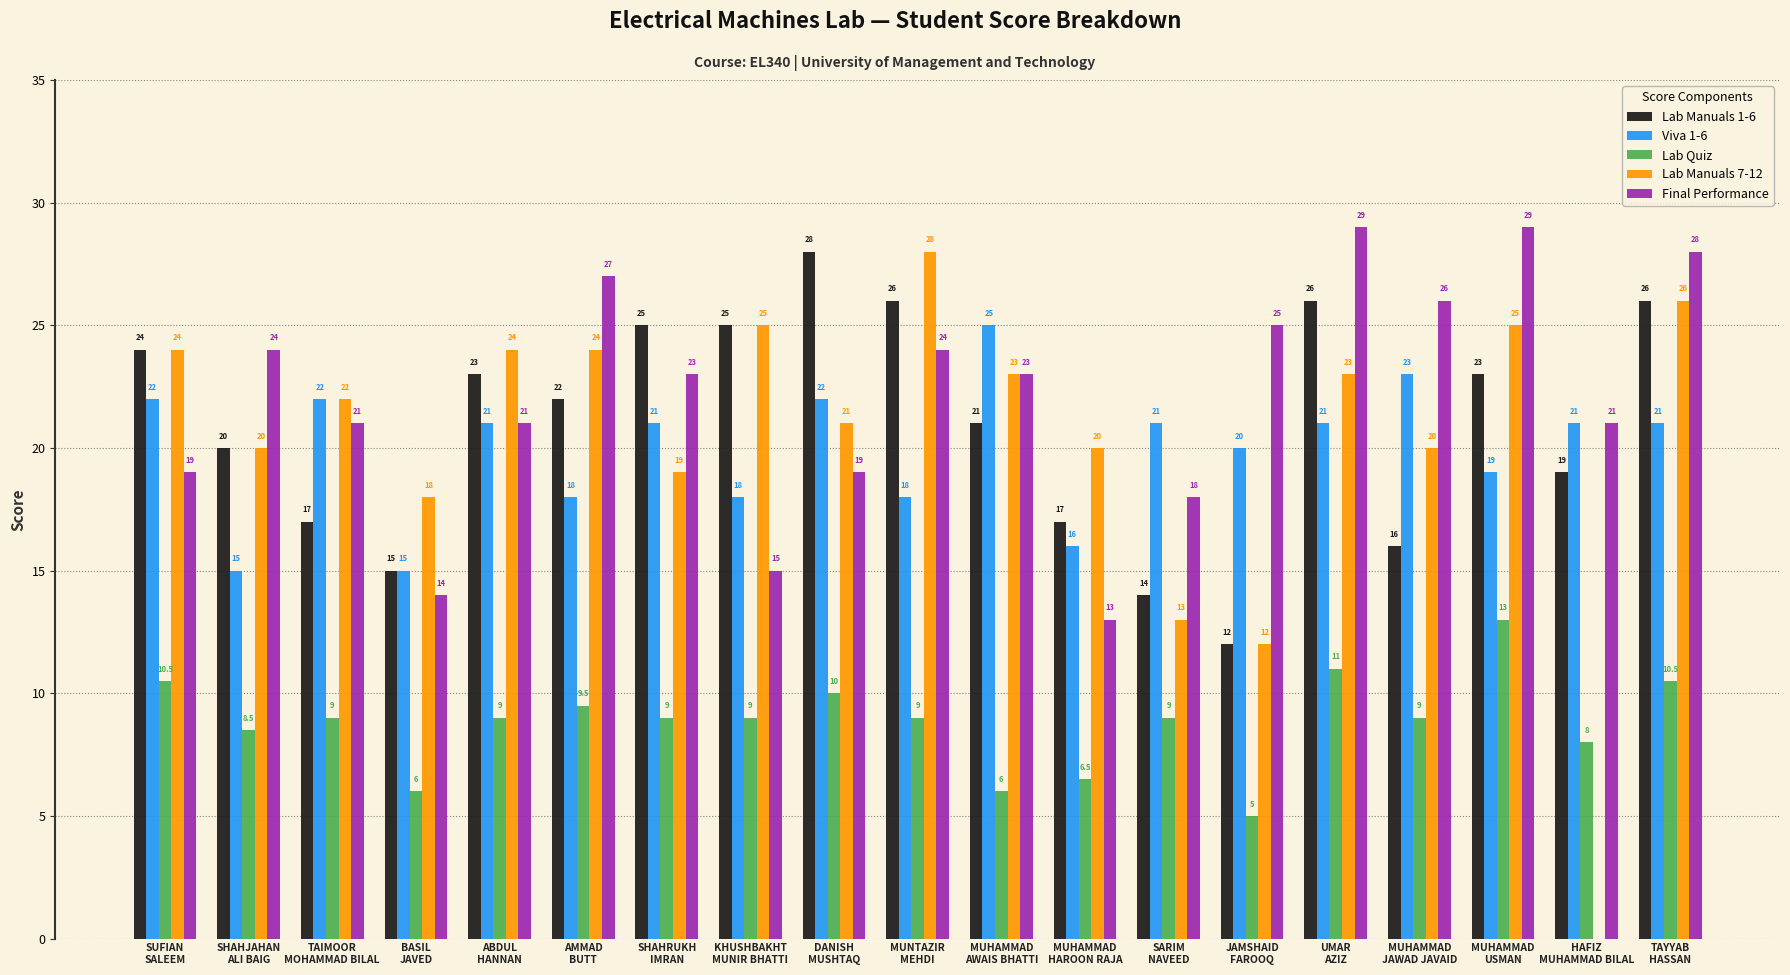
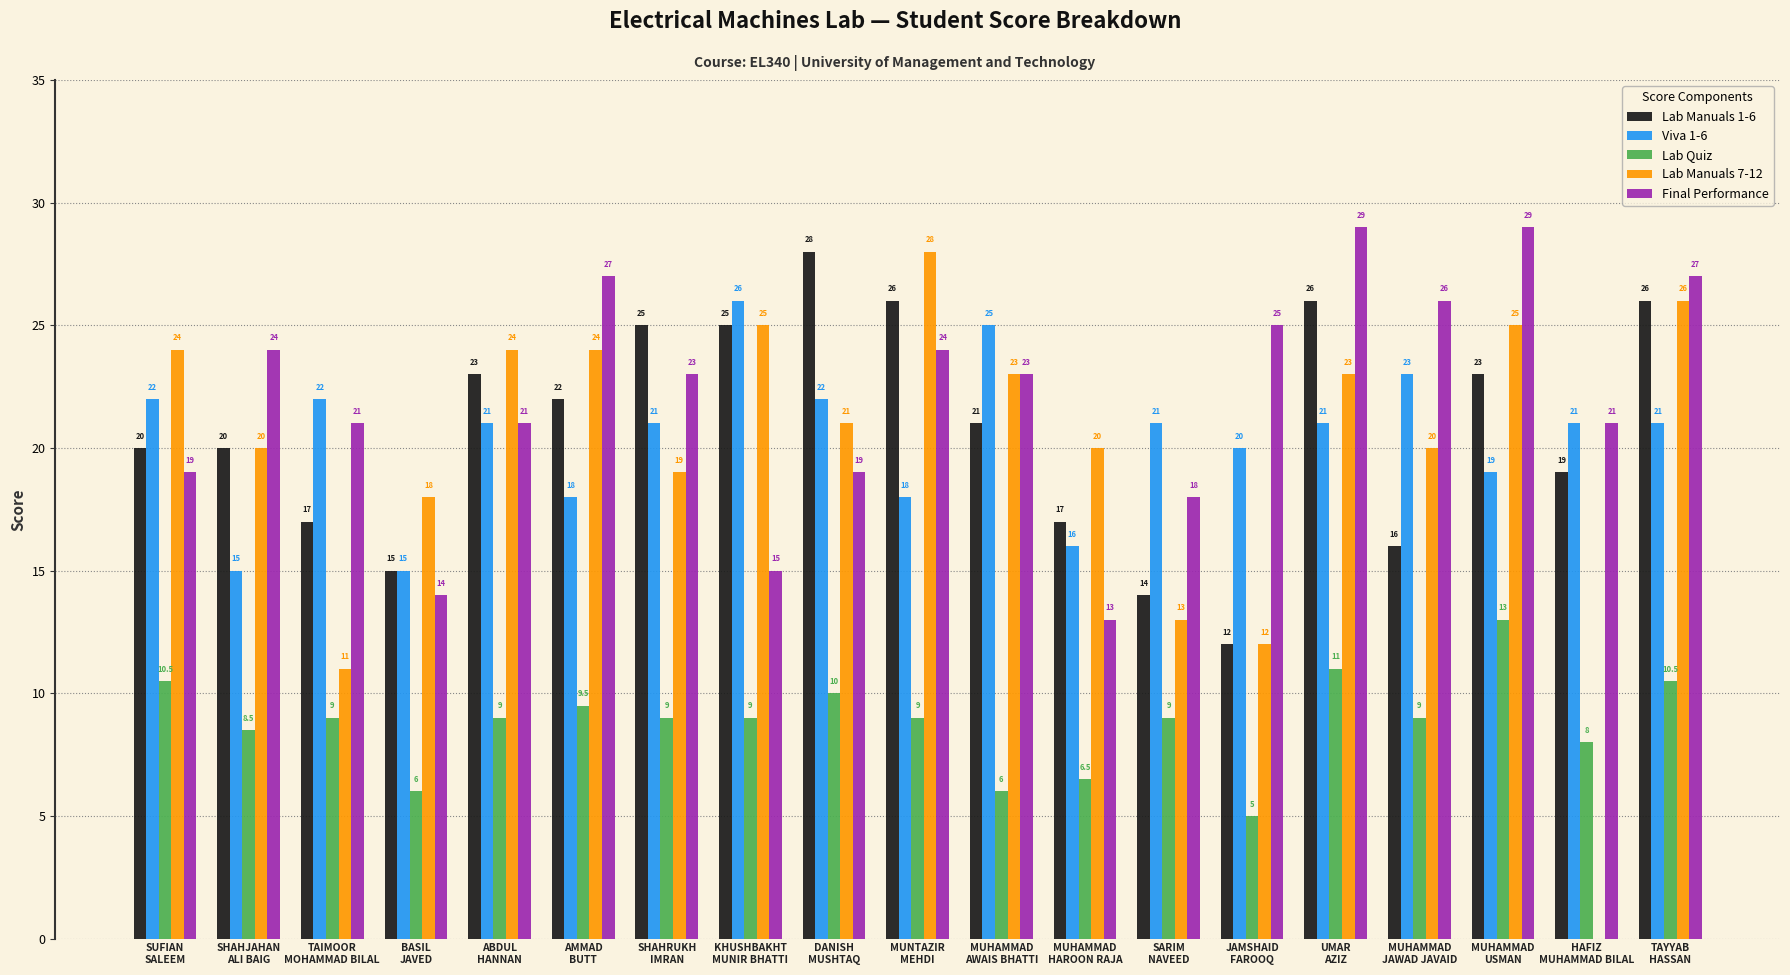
  {
    "Lab Manuals 1-6": {
-     "SUFIAN SALEEM": 24,
+     "SUFIAN SALEEM": 20,
      "SHAHJAHAN ALI BAIG": 20,
      "TAIMOOR MOHAMMAD BILAL": 17,
      "BASIL JAVED": 15,
      "ABDUL HANNAN": 23,
      "AMMAD BUTT": 22,
      "SHAHRUKH IMRAN": 25,
      "KHUSHBAKHT MUNIR BHATTI": 25,
      "DANISH MUSHTAQ": 28,
      "MUNTAZIR MEHDI": 26,
      "MUHAMMAD AWAIS BHATTI": 21,
      "MUHAMMAD HAROON RAJA": 17,
      "SARIM NAVEED": 14,
      "JAMSHAID FAROOQ": 12,
      "UMAR AZIZ": 26,
      "MUHAMMAD JAWAD JAVAID": 16,
      "MUHAMMAD USMAN": 23,
      "HAFIZ MUHAMMAD BILAL": 19,
      "TAYYAB HASSAN": 26
    },
    "Viva 1-6": {
      "SUFIAN SALEEM": 22,
      "SHAHJAHAN ALI BAIG": 15,
      "TAIMOOR MOHAMMAD BILAL": 22,
      "BASIL JAVED": 15,
      "ABDUL HANNAN": 21,
      "AMMAD BUTT": 18,
      "SHAHRUKH IMRAN": 21,
-     "KHUSHBAKHT MUNIR BHATTI": 18,
+     "KHUSHBAKHT MUNIR BHATTI": 26,
      "DANISH MUSHTAQ": 22,
      "MUNTAZIR MEHDI": 18,
      "MUHAMMAD AWAIS BHATTI": 25,
      "MUHAMMAD HAROON RAJA": 16,
      "SARIM NAVEED": 21,
      "JAMSHAID FAROOQ": 20,
      "UMAR AZIZ": 21,
      "MUHAMMAD JAWAD JAVAID": 23,
      "MUHAMMAD USMAN": 19,
      "HAFIZ MUHAMMAD BILAL": 21,
      "TAYYAB HASSAN": 21
    },
    "Lab Quiz": {
      "SUFIAN SALEEM": 10.5,
      "SHAHJAHAN ALI BAIG": 8.5,
      "TAIMOOR MOHAMMAD BILAL": 9,
      "BASIL JAVED": 6,
      "ABDUL HANNAN": 9,
      "AMMAD BUTT": 9.5,
      "SHAHRUKH IMRAN": 9,
      "KHUSHBAKHT MUNIR BHATTI": 9,
      "DANISH MUSHTAQ": 10,
      "MUNTAZIR MEHDI": 9,
      "MUHAMMAD AWAIS BHATTI": 6,
      "MUHAMMAD HAROON RAJA": 6.5,
      "SARIM NAVEED": 9,
      "JAMSHAID FAROOQ": 5,
      "UMAR AZIZ": 11,
      "MUHAMMAD JAWAD JAVAID": 9,
      "MUHAMMAD USMAN": 13,
      "HAFIZ MUHAMMAD BILAL": 8,
      "TAYYAB HASSAN": 10.5
    },
    "Lab Manuals 7-12": {
      "SUFIAN SALEEM": 24,
      "SHAHJAHAN ALI BAIG": 20,
-     "TAIMOOR MOHAMMAD BILAL": 22,
+     "TAIMOOR MOHAMMAD BILAL": 11,
      "BASIL JAVED": 18,
      "ABDUL HANNAN": 24,
      "AMMAD BUTT": 24,
      "SHAHRUKH IMRAN": 19,
      "KHUSHBAKHT MUNIR BHATTI": 25,
      "DANISH MUSHTAQ": 21,
      "MUNTAZIR MEHDI": 28,
      "MUHAMMAD AWAIS BHATTI": 23,
      "MUHAMMAD HAROON RAJA": 20,
      "SARIM NAVEED": 13,
      "JAMSHAID FAROOQ": 12,
      "UMAR AZIZ": 23,
      "MUHAMMAD JAWAD JAVAID": 20,
      "MUHAMMAD USMAN": 25,
      "TAYYAB HASSAN": 26
    },
    "Final Performance": {
      "SUFIAN SALEEM": 19,
      "SHAHJAHAN ALI BAIG": 24,
      "TAIMOOR MOHAMMAD BILAL": 21,
      "BASIL JAVED": 14,
      "ABDUL HANNAN": 21,
      "AMMAD BUTT": 27,
      "SHAHRUKH IMRAN": 23,
      "KHUSHBAKHT MUNIR BHATTI": 15,
      "DANISH MUSHTAQ": 19,
      "MUNTAZIR MEHDI": 24,
      "MUHAMMAD AWAIS BHATTI": 23,
      "MUHAMMAD HAROON RAJA": 13,
      "SARIM NAVEED": 18,
      "JAMSHAID FAROOQ": 25,
      "UMAR AZIZ": 29,
      "MUHAMMAD JAWAD JAVAID": 26,
      "MUHAMMAD USMAN": 29,
      "HAFIZ MUHAMMAD BILAL": 21,
-     "TAYYAB HASSAN": 28
+     "TAYYAB HASSAN": 27
    }
  }
